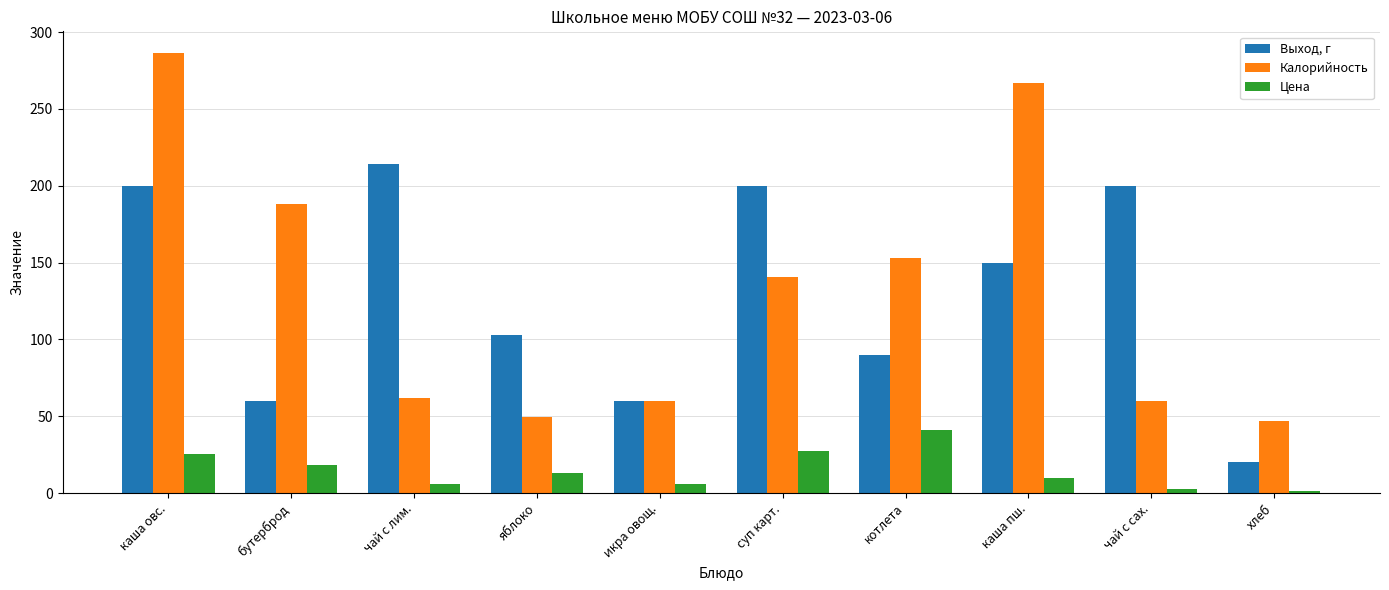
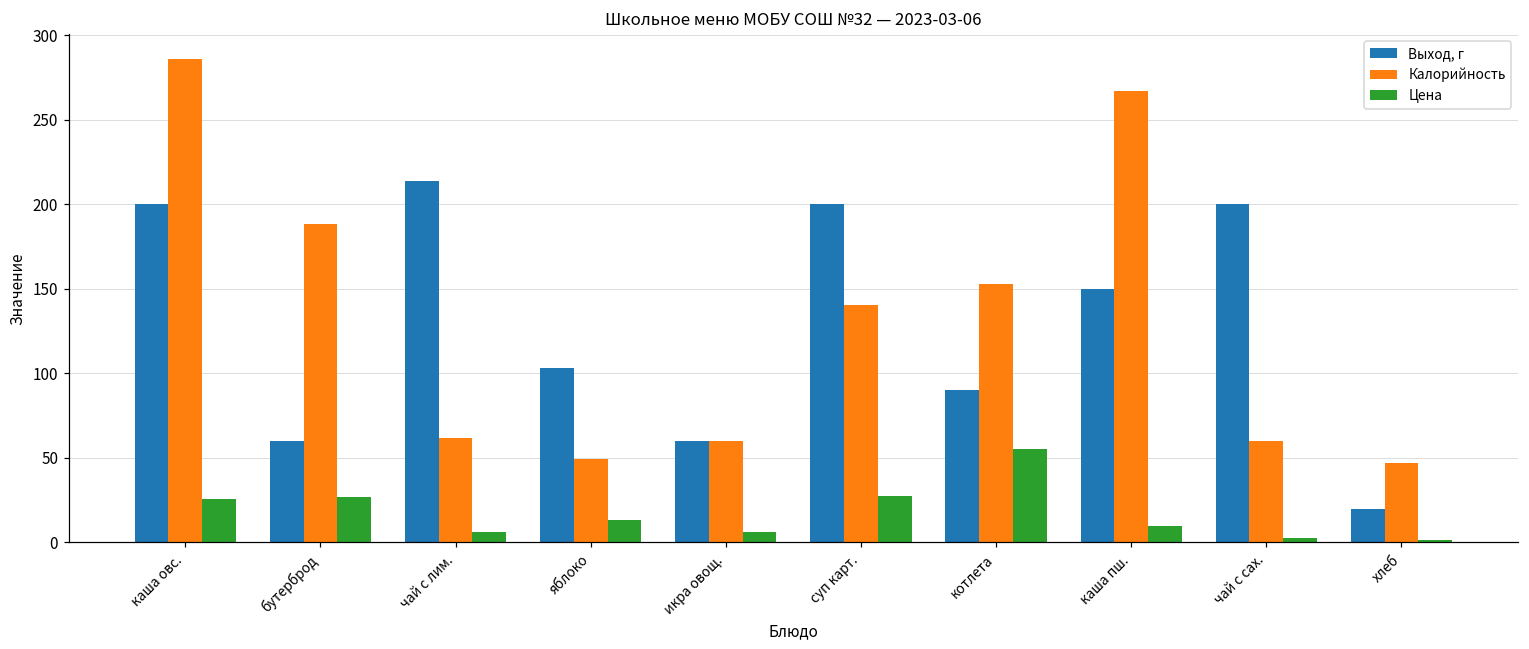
  {
    "Выход, г": {
      "каша овс.": 200,
      "бутерброд": 60,
      "чай с лим.": 214,
      "яблоко": 103,
      "икра овощ.": 60,
      "суп карт.": 200,
      "котлета": 90,
      "каша пш.": 150,
      "чай с сах.": 200,
      "хлеб": 20
    },
    "Калорийность": {
      "каша овс.": 286,
      "бутерброд": 188,
      "чай с лим.": 62,
      "яблоко": 49,
      "икра овощ.": 60,
      "суп карт.": 141,
      "котлета": 153,
      "каша пш.": 267,
      "чай с сах.": 60,
      "хлеб": 47
    },
    "Цена": {
      "каша овс.": 26,
-     "бутерброд": 18,
+     "бутерброд": 27,
      "чай с лим.": 6,
      "яблоко": 13,
      "икра овощ.": 6,
      "суп карт.": 27,
-     "котлета": 41,
+     "котлета": 55,
      "каша пш.": 10,
      "чай с сах.": 3
    }
  }
